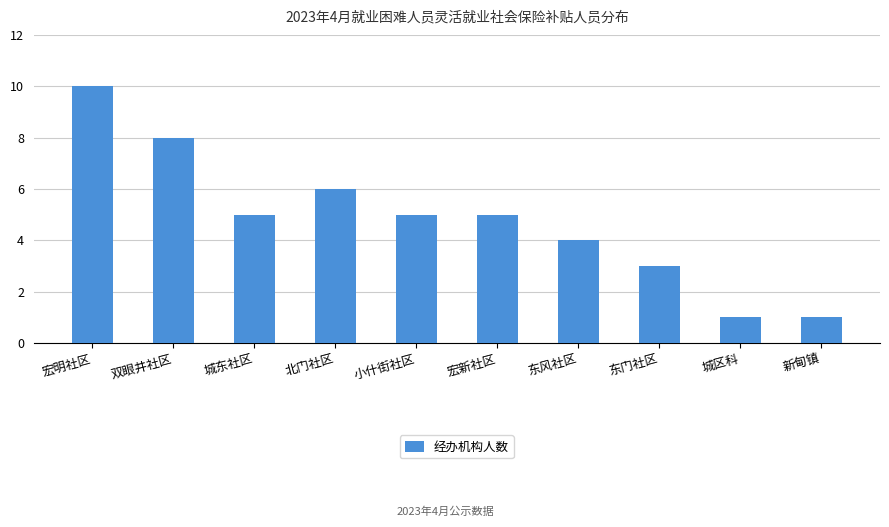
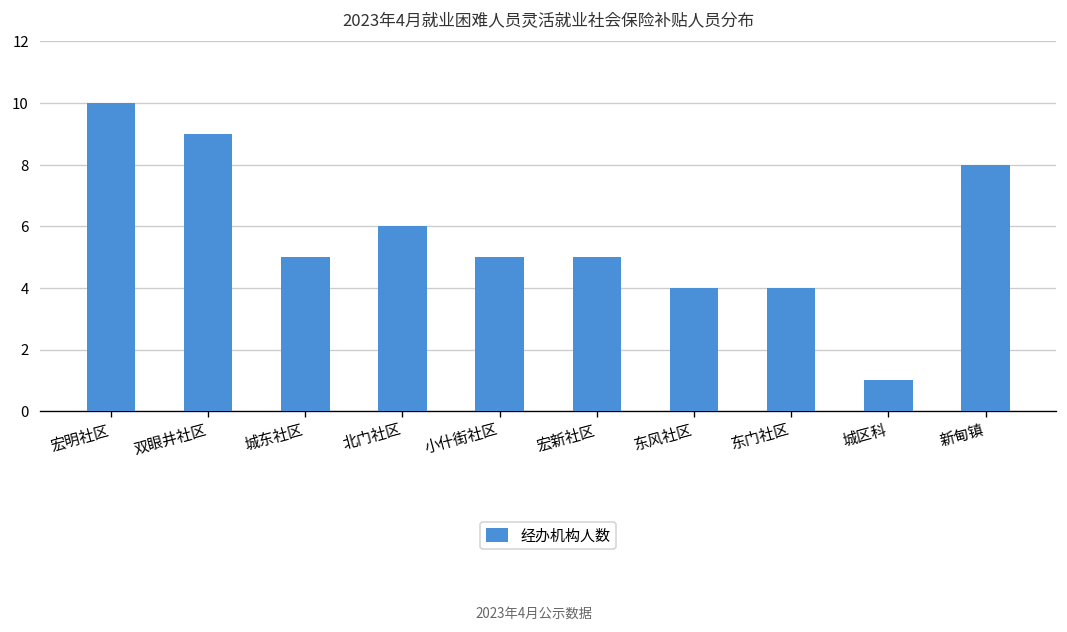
  {
    "宏明社区": 10,
-   "双眼井社区": 8,
+   "双眼井社区": 9,
    "城东社区": 5,
    "北门社区": 6,
    "小什街社区": 5,
    "宏新社区": 5,
    "东风社区": 4,
-   "东门社区": 3,
+   "东门社区": 4,
    "城区科": 1,
-   "新甸镇": 1
+   "新甸镇": 8
  }
